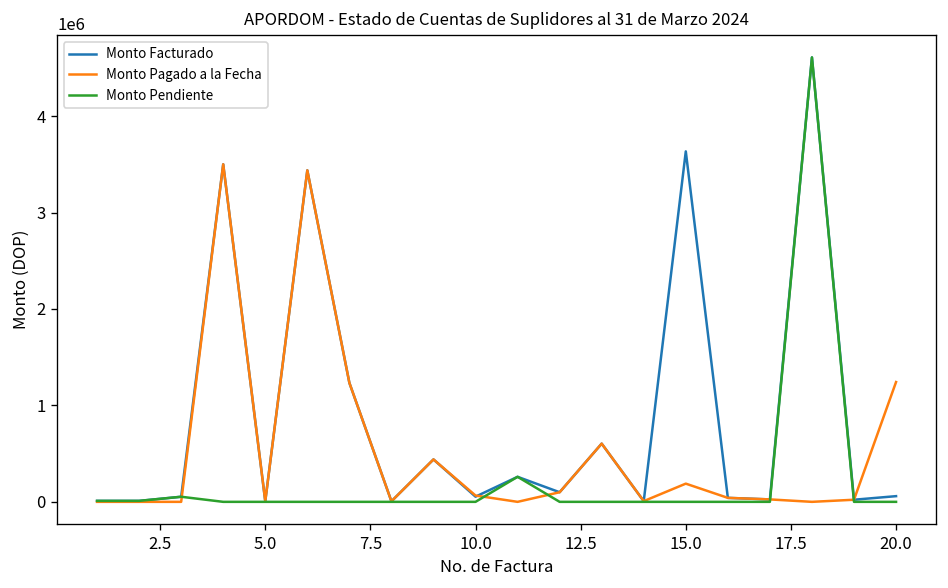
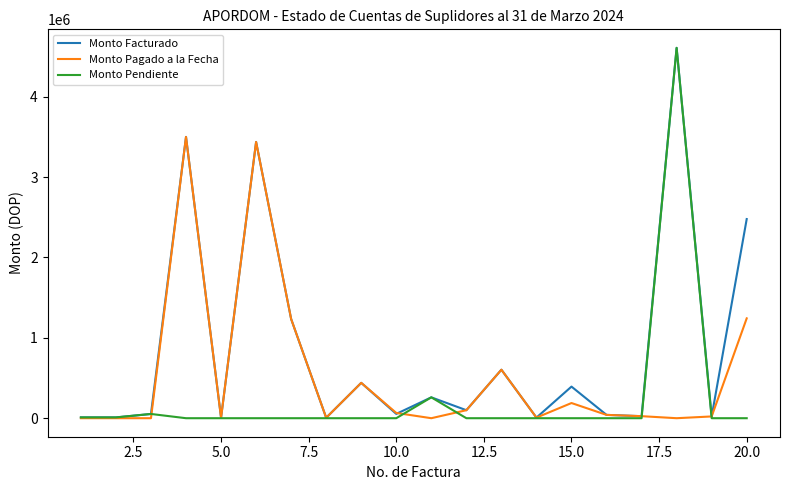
  {
    "Monto Facturado": {
-     "15.0": 3600000,
-     "20.0": 100000
+     "15.0": 400000,
+     "20.0": 2500000
    },
    "Monto Pagado a la Fecha": {
      "15.0": 200000,
      "20.0": 1200000
    },
    "Monto Pendiente": {
      "10.0": 0,
      "15.0": 0,
      "20.0": 0
    }
  }
